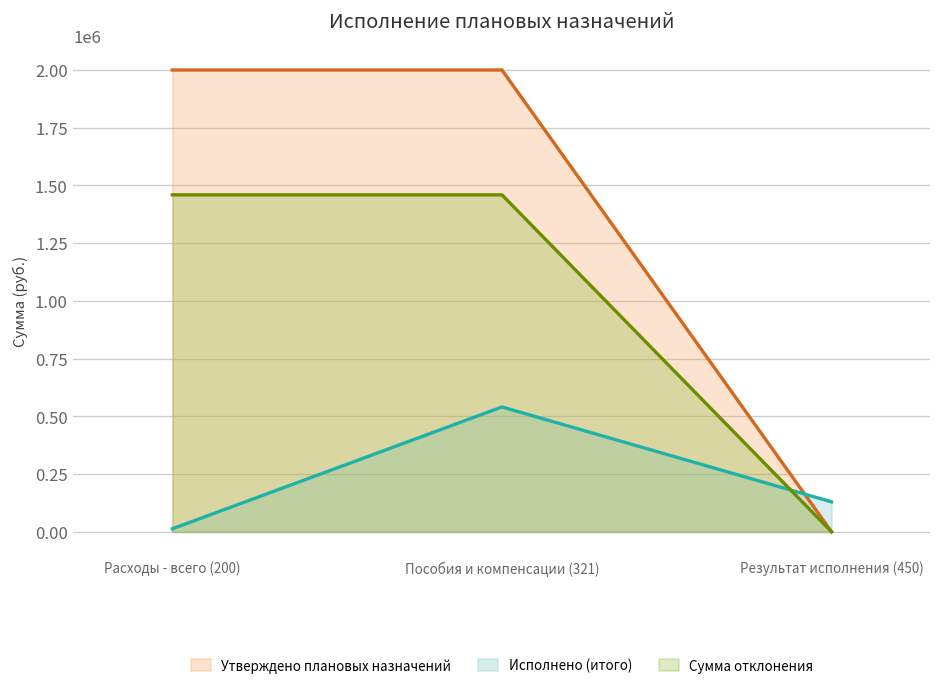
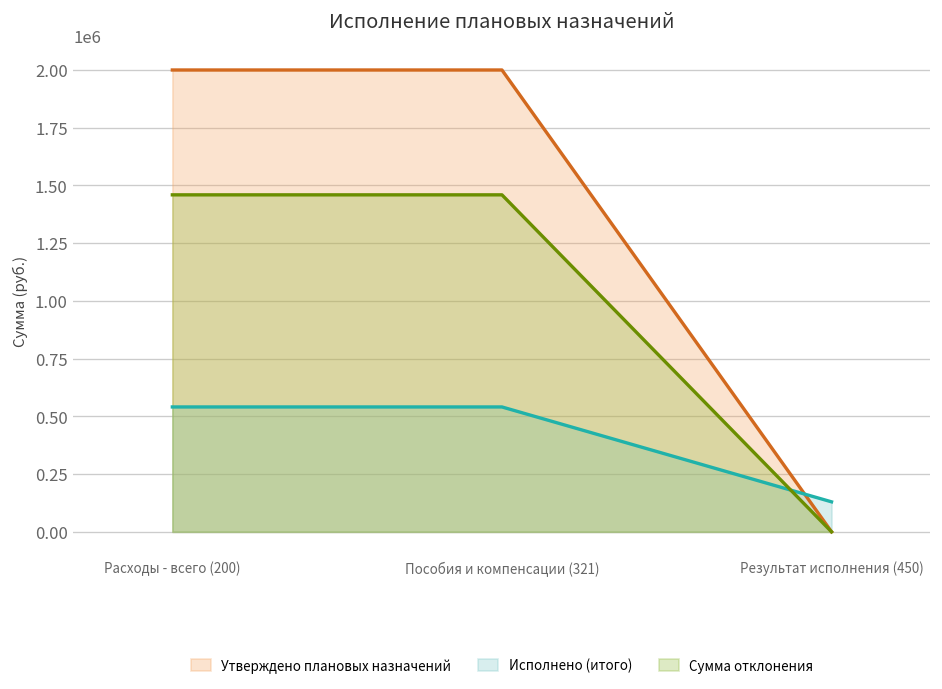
  {
    "Исполнено (итого)": {
-     "Расходы - всего (200)": 10000,
+     "Расходы - всего (200)": 540000,
      "Пособия и компенсации (321)": 540000,
      "Результат исполнения (450)": 130000
    }
  }
